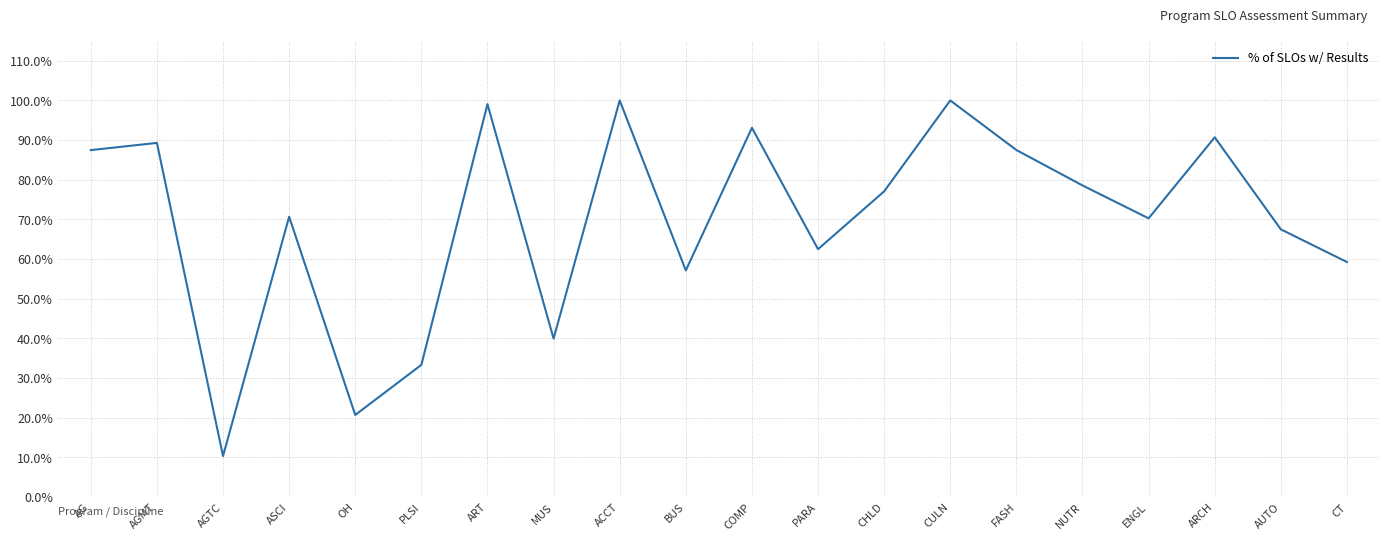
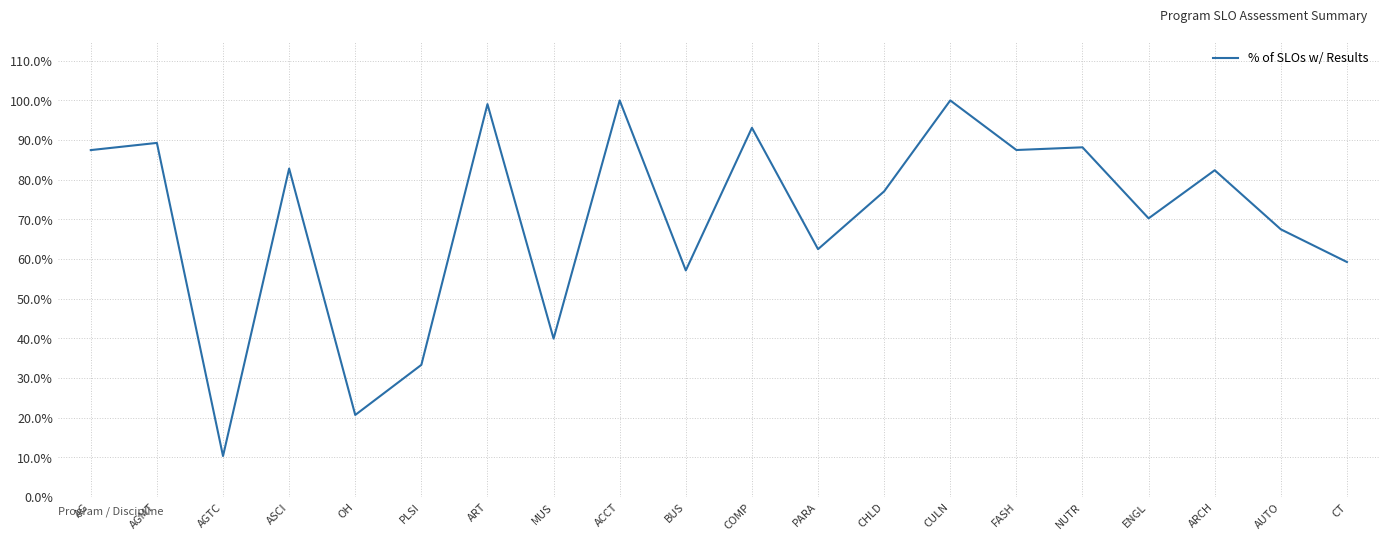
  {
    "AG": "87%",
    "AGMT": "89%",
    "AGTC": "10%",
-   "ASCI": "71%",
+   "ASCI": "83%",
    "OH": "21%",
    "PLSI": "33%",
    "ART": "99%",
    "MUS": "40%",
    "ACCT": "100%",
    "BUS": "57%",
    "COMP": "93%",
    "PARA": "63%",
    "CHLD": "77%",
    "CULN": "100%",
    "FASH": "88%",
-   "NUTR": "79%",
+   "NUTR": "88%",
    "ENGL": "70%",
-   "ARCH": "91%",
+   "ARCH": "82%",
    "AUTO": "68%",
    "CT": "59%"
  }
